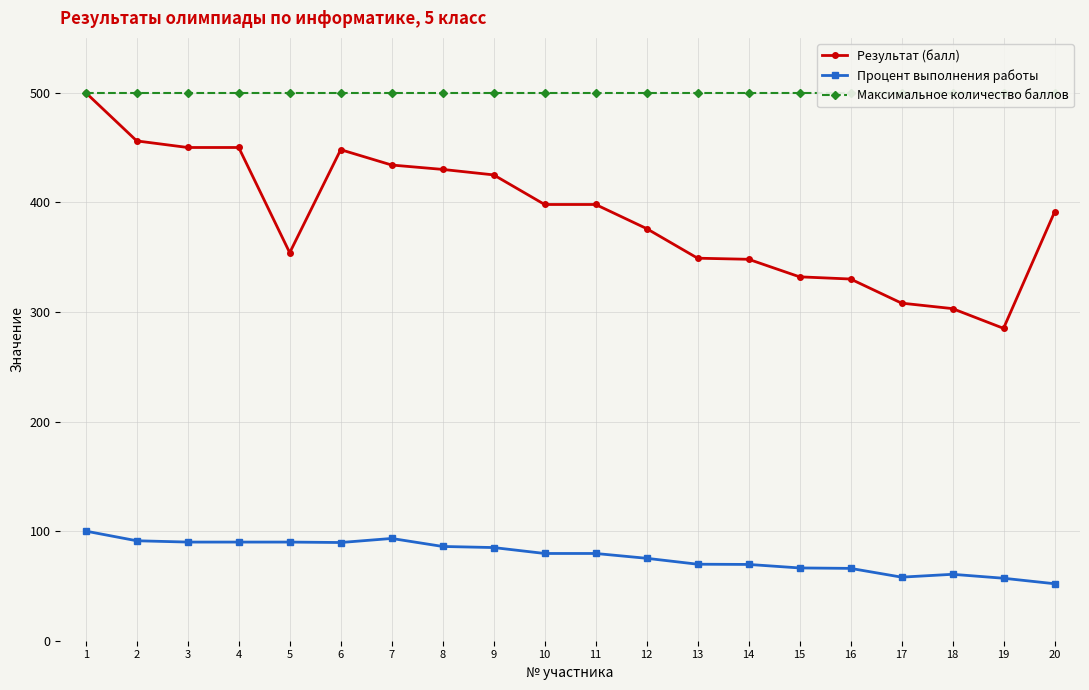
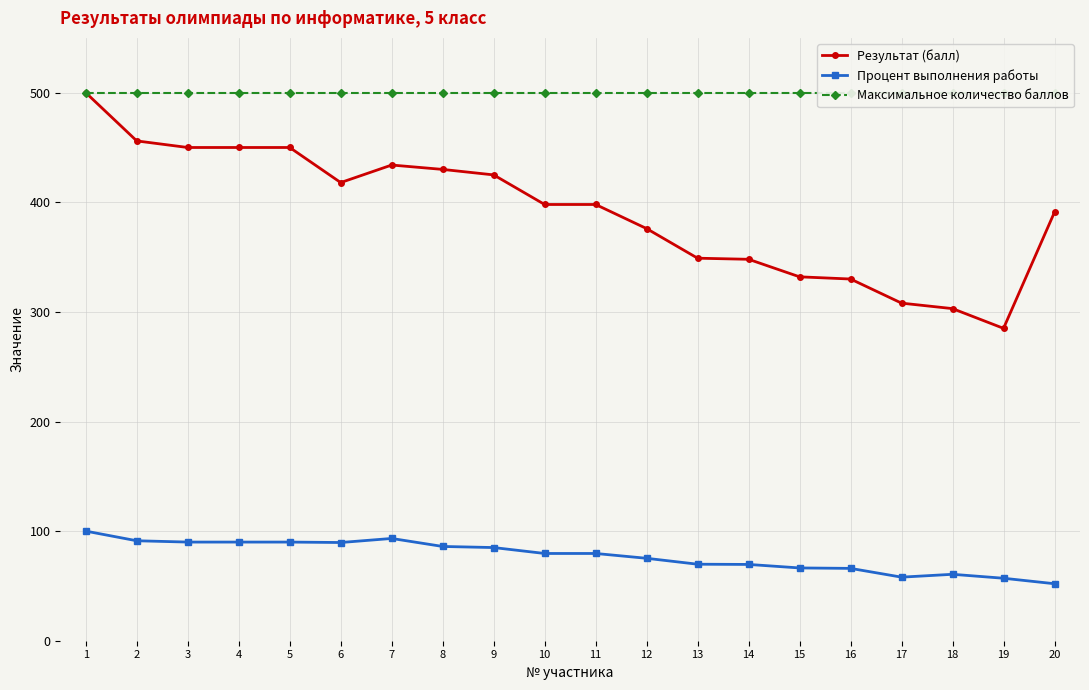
  {
    "Результат (балл)": {
      "2": 456,
      "3": 450,
      "4": 450,
-     "5": 354,
-     "6": 448,
+     "5": 450,
+     "6": 418,
      "7": 434,
      "8": 430,
      "9": 425,
      "10": 398,
      "11": 398,
      "12": 376,
      "13": 349,
      "14": 348,
      "15": 332,
      "16": 330,
      "17": 308,
      "18": 303,
      "19": 285,
      "20": 391
    },
    "Процент выполнения работы": {
      "1": 100,
      "2": 91,
      "3": 90,
      "4": 90,
      "5": 90,
      "6": 90,
      "7": 93,
      "8": 86,
      "9": 85,
      "10": 80,
      "11": 80,
      "12": 75,
      "13": 70,
      "14": 70,
      "15": 66,
      "16": 66,
      "17": 58,
      "18": 61,
      "19": 57,
      "20": 52
    },
    "Максимальное количество баллов": {
      "2": 500,
      "3": 500,
      "4": 500,
      "5": 500,
      "6": 500,
      "7": 500,
      "8": 500,
      "9": 500,
      "10": 500,
      "11": 500,
      "12": 500,
      "13": 500,
      "14": 500,
      "15": 500
    }
  }
